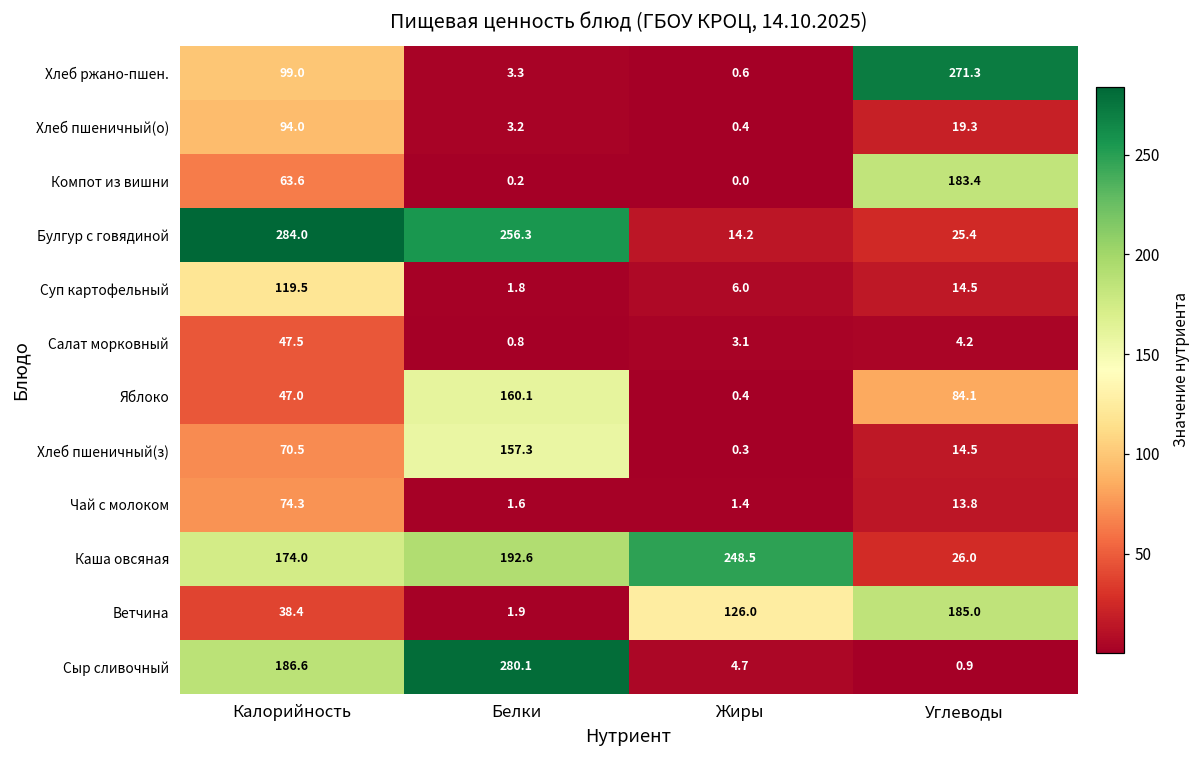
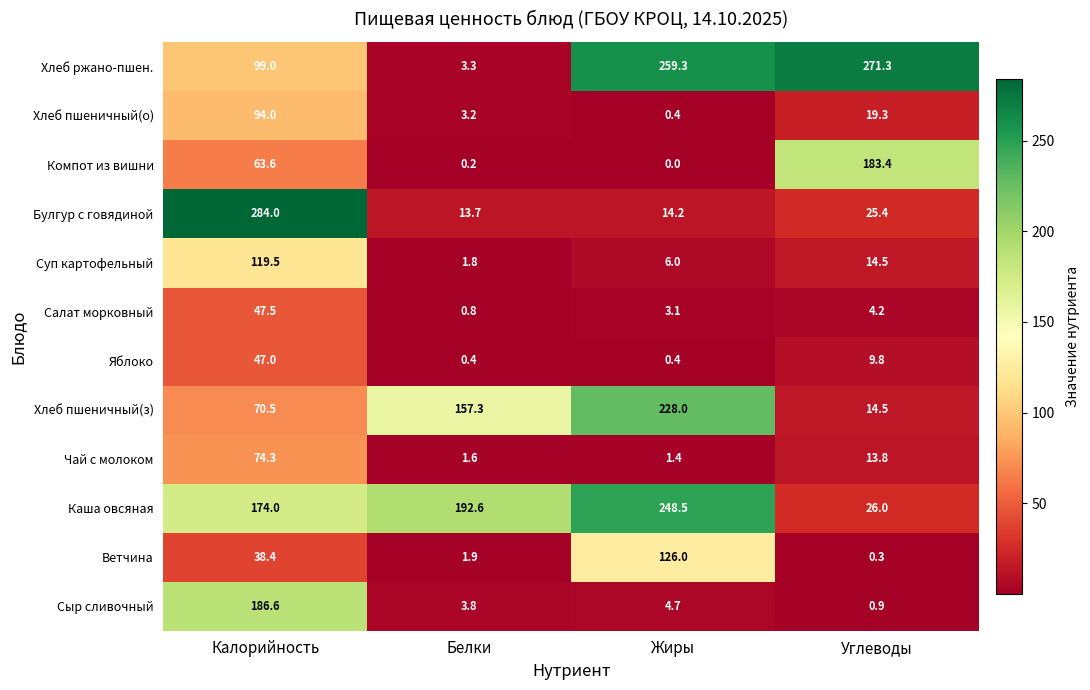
  {
    "Хлеб ржано-пшен.": {
      "Калорийность": 99.0,
      "Белки": 3.3,
-     "Жиры": 0.6,
+     "Жиры": 259.3,
      "Углеводы": 271.3
    },
    "Хлеб пшеничный(о)": {
      "Калорийность": 94.0,
      "Белки": 3.2,
      "Жиры": 0.4,
      "Углеводы": 19.3
    },
    "Компот из вишни": {
      "Калорийность": 63.6,
      "Белки": 0.2,
      "Жиры": 0.0,
      "Углеводы": 183.4
    },
    "Булгур с говядиной": {
      "Калорийность": 284.0,
-     "Белки": 256.3,
+     "Белки": 13.7,
      "Жиры": 14.2,
      "Углеводы": 25.4
    },
    "Суп картофельный": {
      "Калорийность": 119.5,
      "Белки": 1.8,
      "Жиры": 6.0,
      "Углеводы": 14.5
    },
    "Салат морковный": {
      "Калорийность": 47.5,
      "Белки": 0.8,
      "Жиры": 3.1,
      "Углеводы": 4.2
    },
    "Яблоко": {
      "Калорийность": 47.0,
-     "Белки": 160.1,
+     "Белки": 0.4,
      "Жиры": 0.4,
-     "Углеводы": 84.1
+     "Углеводы": 9.8
    },
    "Хлеб пшеничный(з)": {
      "Калорийность": 70.5,
      "Белки": 157.3,
-     "Жиры": 0.3,
+     "Жиры": 228.0,
      "Углеводы": 14.5
    },
    "Чай с молоком": {
      "Калорийность": 74.3,
      "Белки": 1.6,
      "Жиры": 1.4,
      "Углеводы": 13.8
    },
    "Каша овсяная": {
      "Калорийность": 174.0,
      "Белки": 192.6,
      "Жиры": 248.5,
      "Углеводы": 26.0
    },
    "Ветчина": {
      "Калорийность": 38.4,
      "Белки": 1.9,
      "Жиры": 126.0,
-     "Углеводы": 185.0
+     "Углеводы": 0.3
    },
    "Сыр сливочный": {
      "Калорийность": 186.6,
-     "Белки": 280.1,
+     "Белки": 3.8,
      "Жиры": 4.7,
      "Углеводы": 0.9
    }
  }
